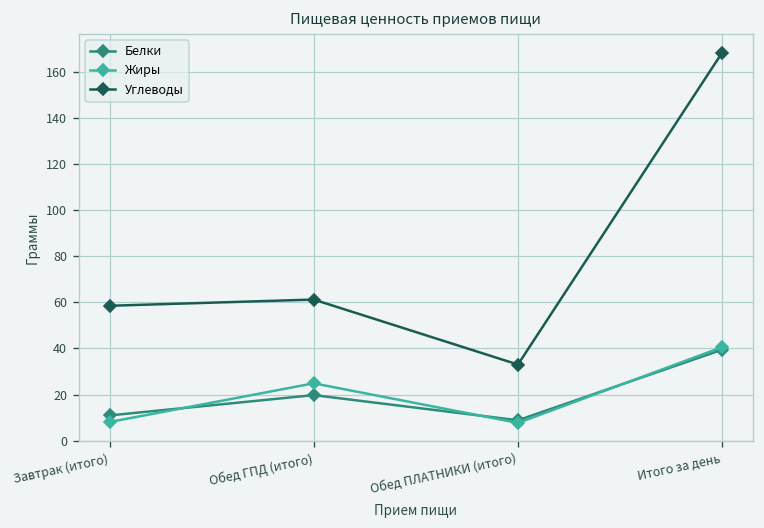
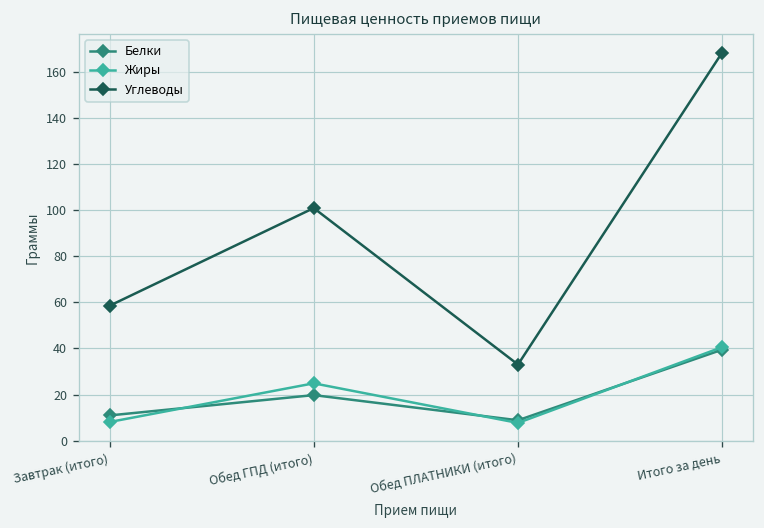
  {
    "Углеводы": {
      "Завтрак (итого)": 59,
-     "Обед ГПД (итого)": 61,
+     "Обед ГПД (итого)": 101,
      "Обед ПЛАТНИКИ (итого)": 33,
      "Итого за день": 169
    }
  }
